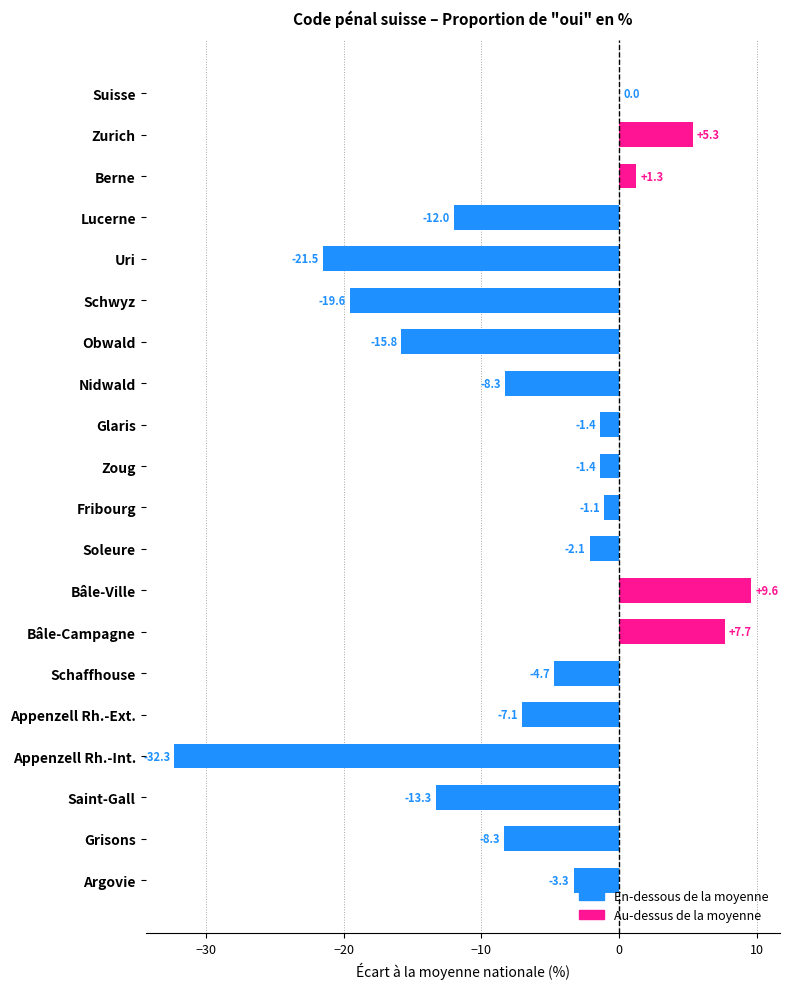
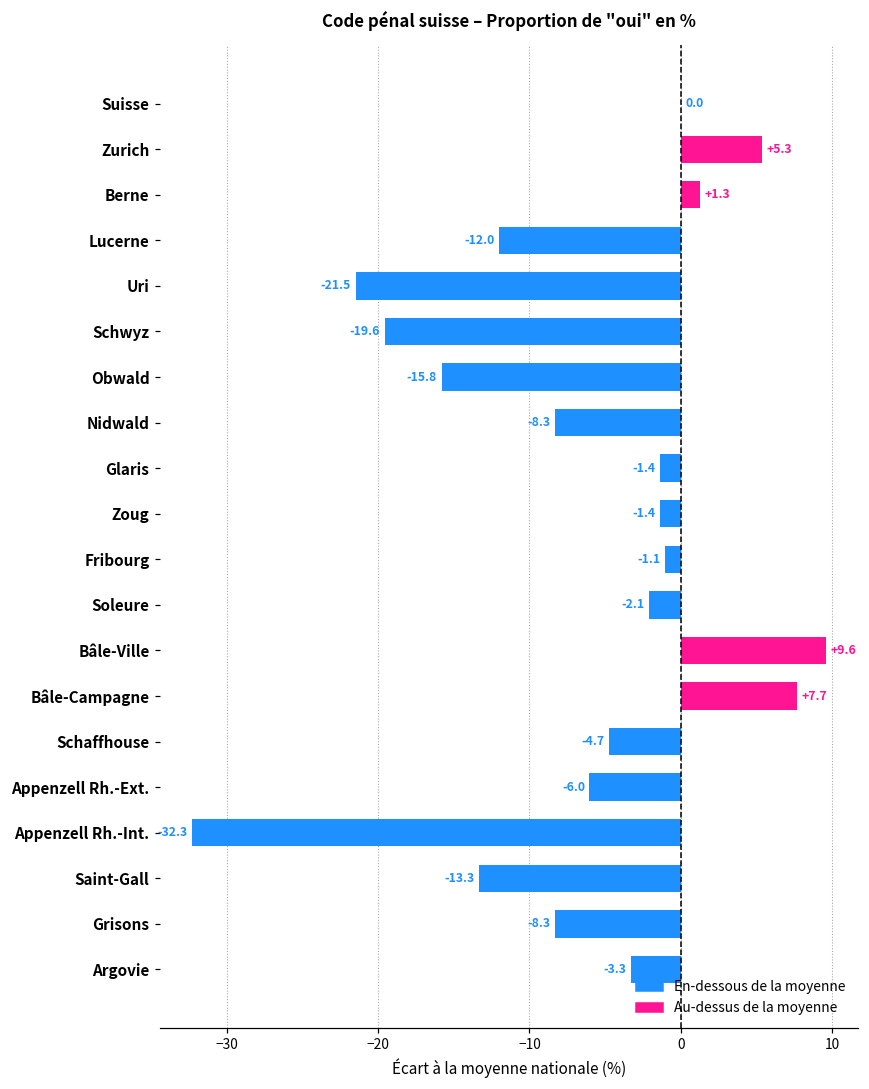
  {
    "Suisse": "0.0",
    "Zurich": "+5.3",
    "Berne": "+1.3",
    "Lucerne": "-12.0",
    "Uri": "-21.5",
    "Schwyz": "-19.6",
    "Obwald": "-15.8",
    "Nidwald": "-8.3",
    "Glaris": "-1.4",
    "Zoug": "-1.4",
    "Fribourg": "-1.1",
    "Soleure": "-2.1",
    "Bâle-Ville": "+9.6",
    "Bâle-Campagne": "+7.7",
    "Schaffhouse": "-4.7",
-   "Appenzell Rh.-Ext.": "-7.1",
+   "Appenzell Rh.-Ext.": "-6.0",
    "Appenzell Rh.-Int.": "-32.3",
    "Saint-Gall": "-13.3",
    "Grisons": "-8.3",
    "Argovie": "-3.3"
  }
